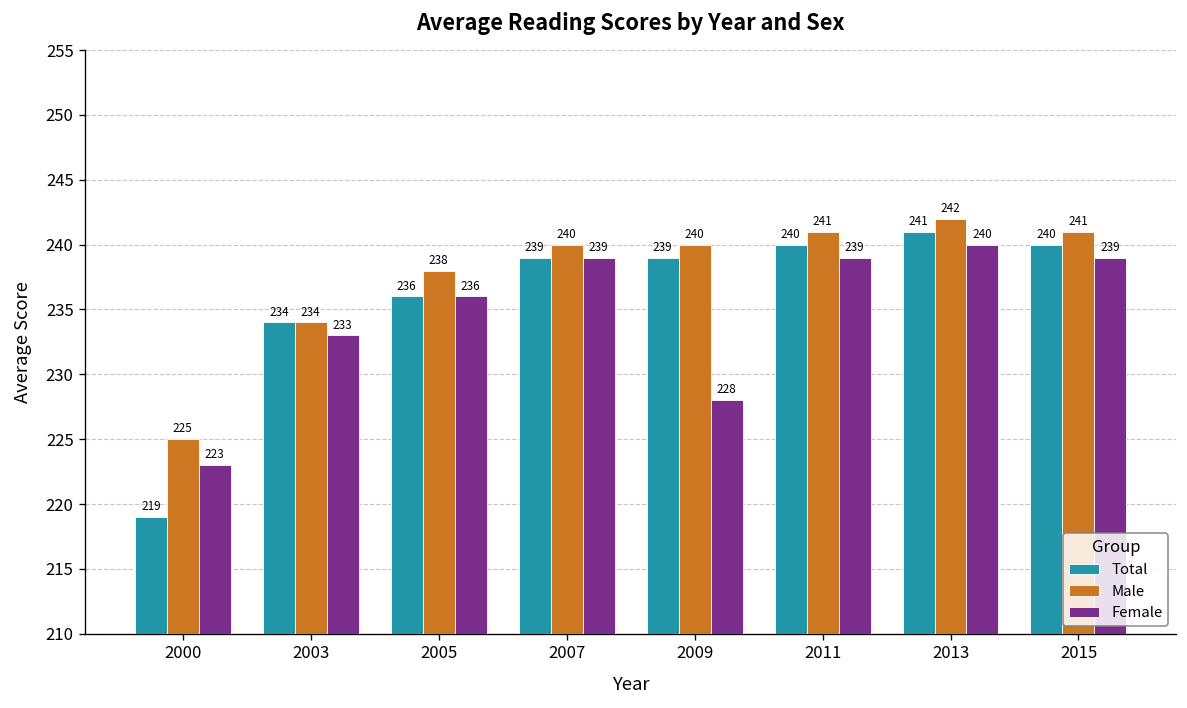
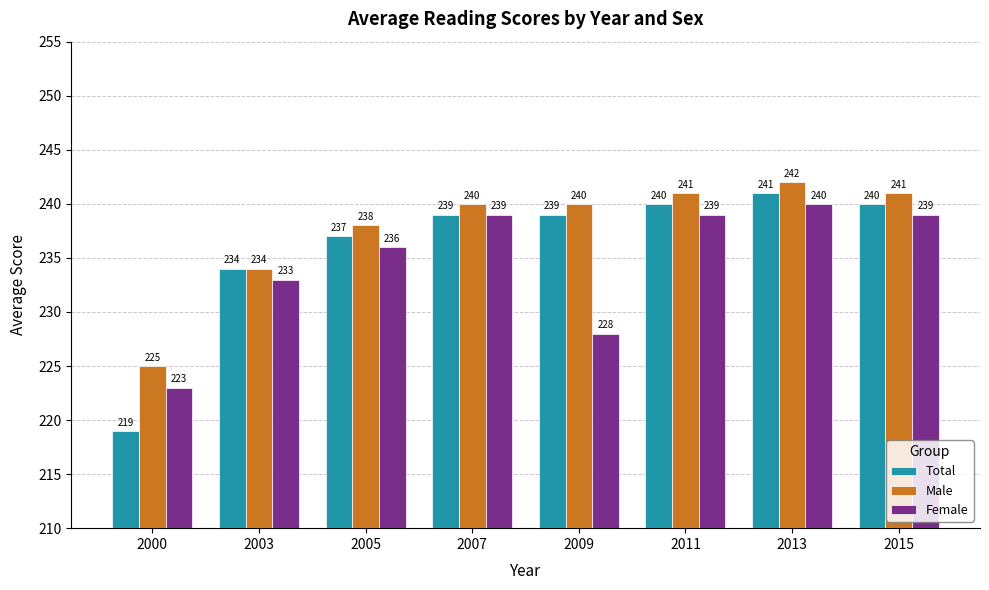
  {
    "Total": {
      "2000": 219,
      "2003": 234,
-     "2005": 236,
+     "2005": 237,
      "2007": 239,
      "2009": 239,
      "2011": 240,
      "2013": 241,
      "2015": 240
    },
    "Male": {
      "2000": 225,
      "2003": 234,
      "2005": 238,
      "2007": 240,
      "2009": 240,
      "2011": 241,
      "2013": 242,
      "2015": 241
    },
    "Female": {
      "2000": 223,
      "2003": 233,
      "2005": 236,
      "2007": 239,
      "2009": 228,
      "2011": 239,
      "2013": 240,
      "2015": 239
    }
  }
